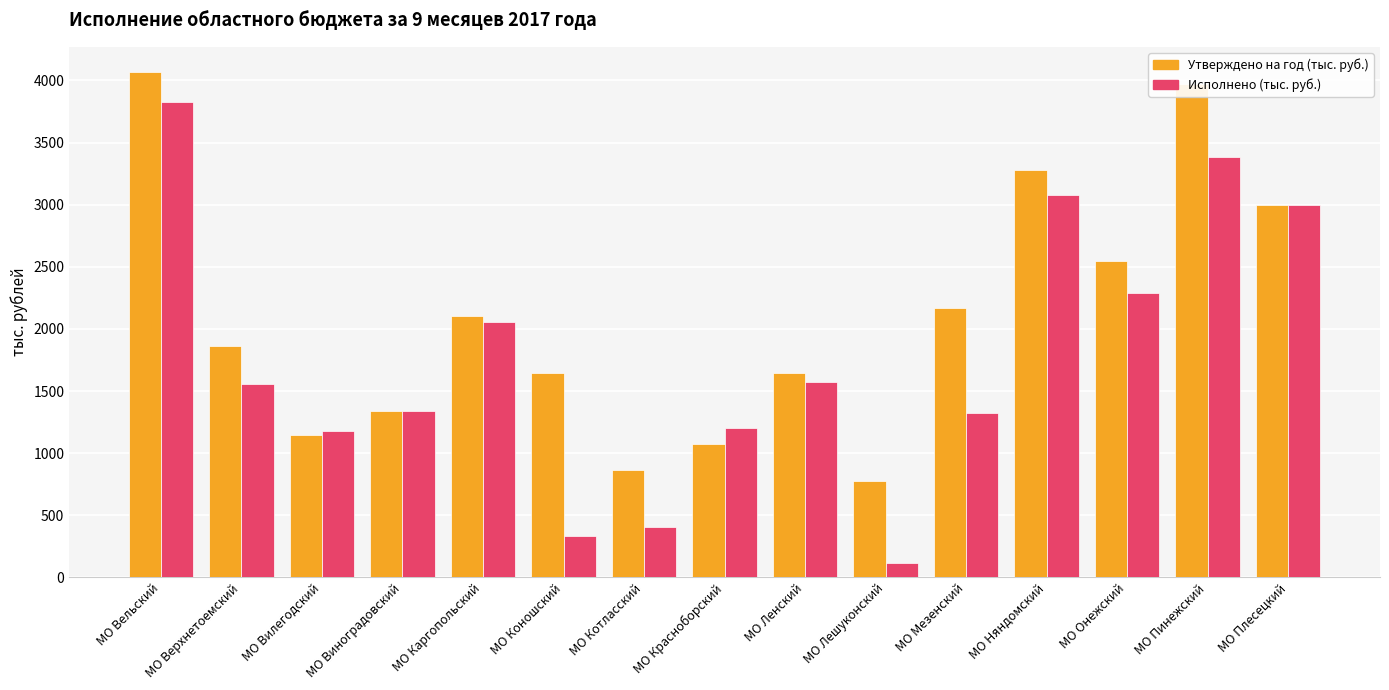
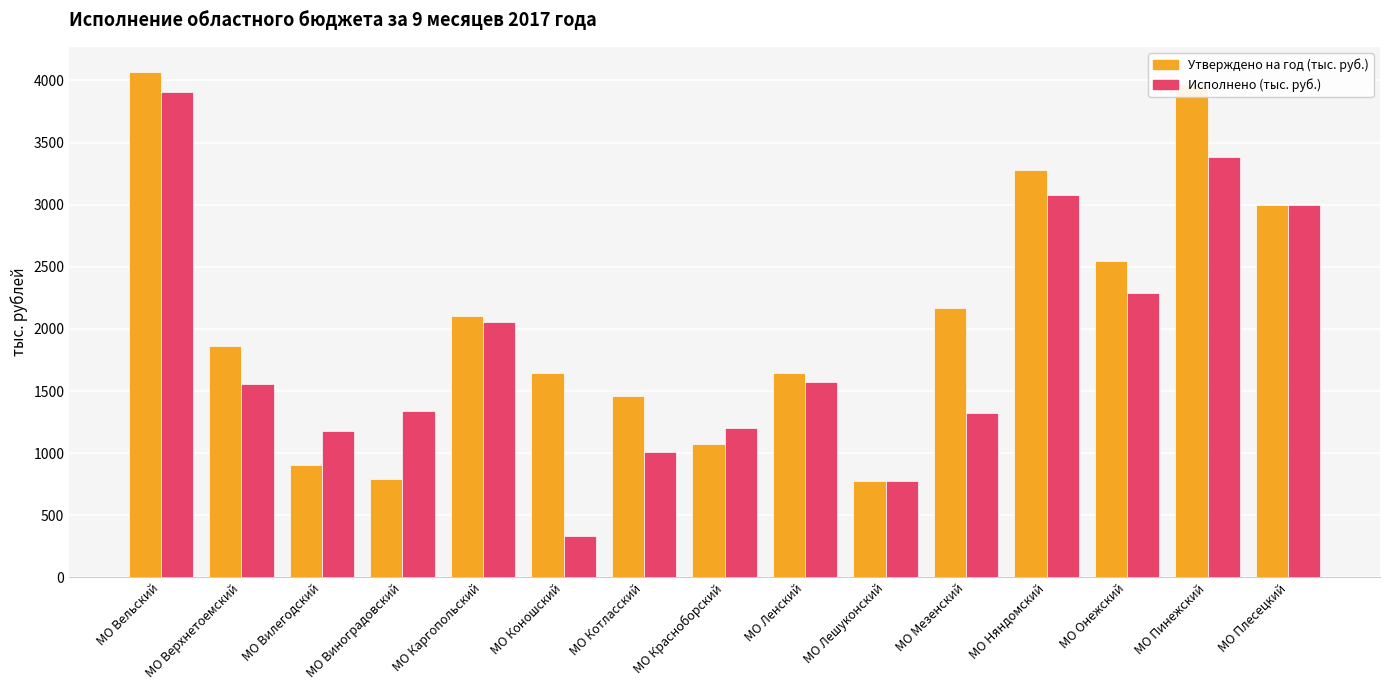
  {
    "Утверждено на год (тыс. руб.)": {
      "МО Вельский": 4070,
      "МО Верхнетоемский": 1860,
-     "МО Вилегодский": 1150,
-     "МО Виноградовский": 1340,
+     "МО Вилегодский": 900,
+     "МО Виноградовский": 790,
      "МО Каргопольский": 2100,
      "МО Коношский": 1650,
-     "МО Котласский": 860,
+     "МО Котласский": 1460,
      "МО Красноборский": 1070,
      "МО Ленский": 1650,
      "МО Лешуконский": 780,
      "МО Мезенский": 2170,
      "МО Няндомский": 3280,
      "МО Онежский": 2550,
      "МО Плесецкий": 3000
    },
    "Исполнено (тыс. руб.)": {
-     "МО Вельский": 3830,
+     "МО Вельский": 3900,
      "МО Верхнетоемский": 1560,
      "МО Вилегодский": 1180,
      "МО Виноградовский": 1340,
      "МО Каргопольский": 2060,
      "МО Коношский": 340,
-     "МО Котласский": 400,
+     "МО Котласский": 1010,
      "МО Красноборский": 1210,
      "МО Ленский": 1570,
-     "МО Лешуконский": 110,
+     "МО Лешуконский": 780,
      "МО Мезенский": 1320,
      "МО Няндомский": 3080,
      "МО Онежский": 2290,
      "МО Пинежский": 3380,
      "МО Плесецкий": 3000
    }
  }
